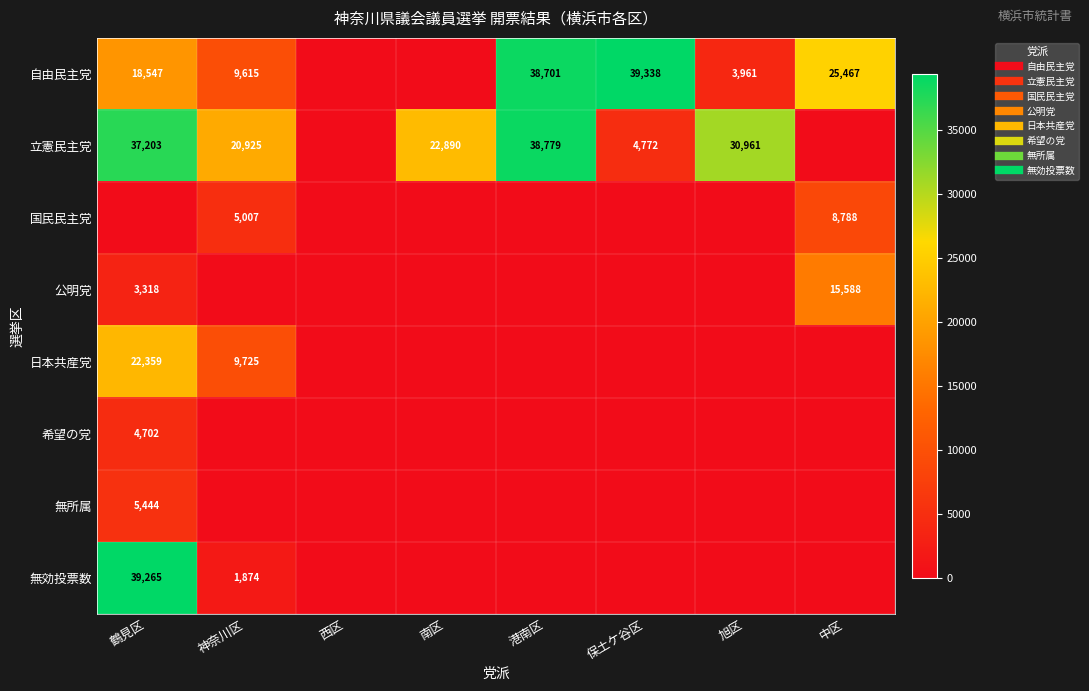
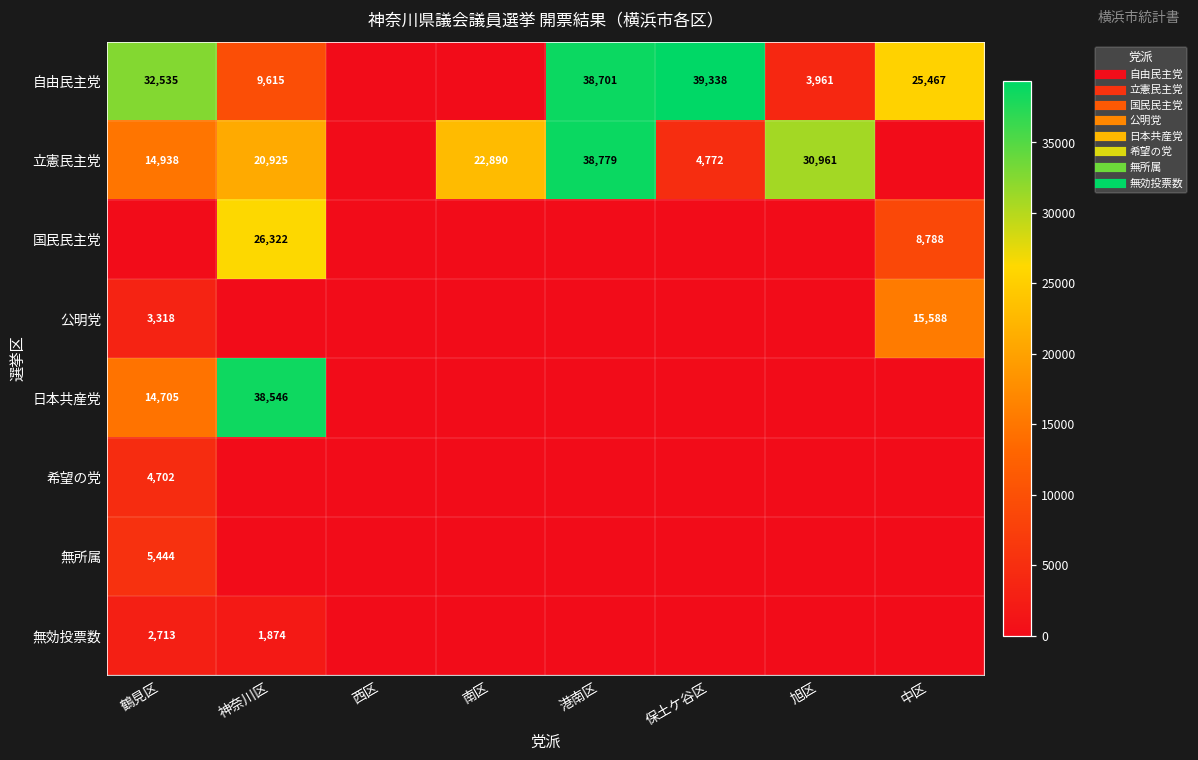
  {
    "自由民主党": {
-     "鶴見区": "18,547",
+     "鶴見区": "32,535",
      "神奈川区": "9,615",
      "港南区": "38,701",
      "保土ケ谷区": "39,338",
      "旭区": "3,961",
      "中区": "25,467"
    },
    "立憲民主党": {
-     "鶴見区": "37,203",
+     "鶴見区": "14,938",
      "神奈川区": "20,925",
      "南区": "22,890",
      "港南区": "38,779",
      "保土ケ谷区": "4,772",
      "旭区": "30,961"
    },
    "国民民主党": {
-     "神奈川区": "5,007",
+     "神奈川区": "26,322",
      "中区": "8,788"
    },
    "公明党": {
      "鶴見区": "3,318",
      "中区": "15,588"
    },
    "日本共産党": {
-     "鶴見区": "22,359",
-     "神奈川区": "9,725"
+     "鶴見区": "14,705",
+     "神奈川区": "38,546"
    },
    "希望の党": {
      "鶴見区": "4,702"
    },
    "無所属": {
      "鶴見区": "5,444"
    },
    "無効投票数": {
-     "鶴見区": "39,265",
+     "鶴見区": "2,713",
      "神奈川区": "1,874"
    }
  }
